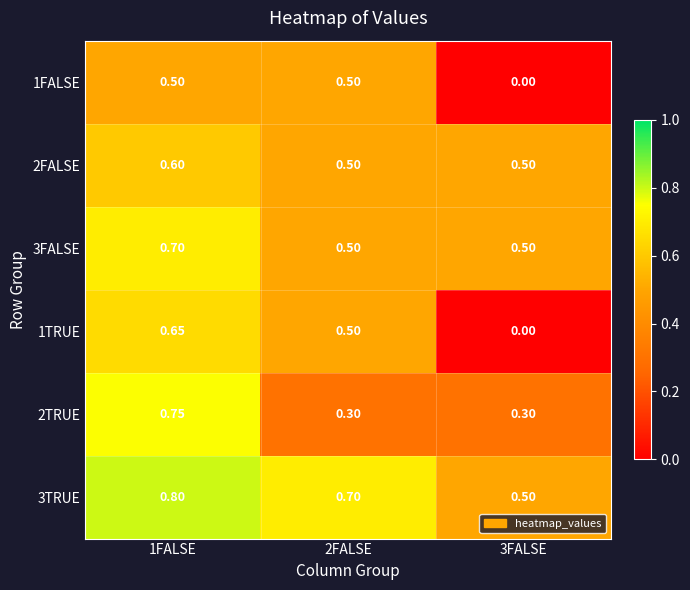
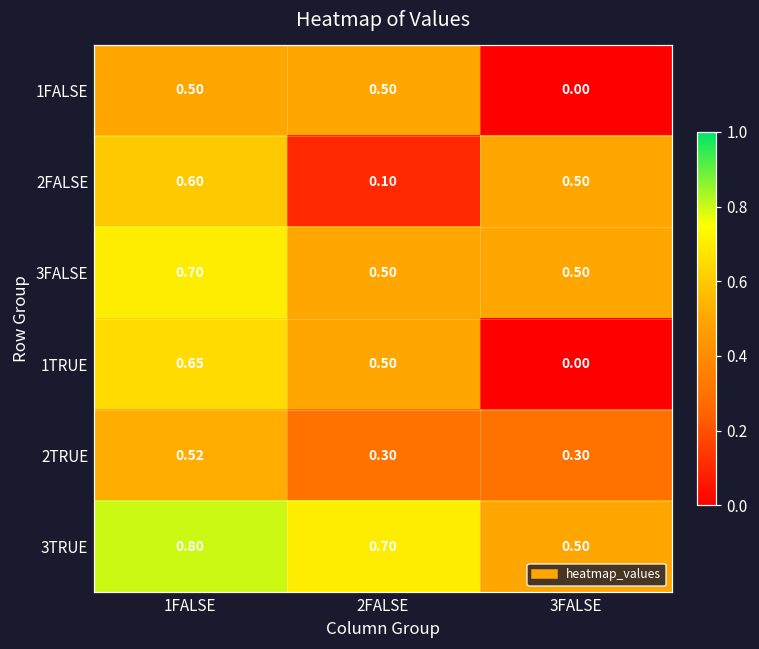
  {
    "1FALSE": {
      "1FALSE": 0.50,
      "2FALSE": 0.50,
      "3FALSE": 0.00
    },
    "2FALSE": {
      "1FALSE": 0.60,
-     "2FALSE": 0.50,
+     "2FALSE": 0.10,
      "3FALSE": 0.50
    },
    "3FALSE": {
      "1FALSE": 0.70,
      "2FALSE": 0.50,
      "3FALSE": 0.50
    },
    "1TRUE": {
      "1FALSE": 0.65,
      "2FALSE": 0.50,
      "3FALSE": 0.00
    },
    "2TRUE": {
-     "1FALSE": 0.75,
+     "1FALSE": 0.52,
      "2FALSE": 0.30,
      "3FALSE": 0.30
    },
    "3TRUE": {
      "1FALSE": 0.80,
      "2FALSE": 0.70,
      "3FALSE": 0.50
    }
  }
